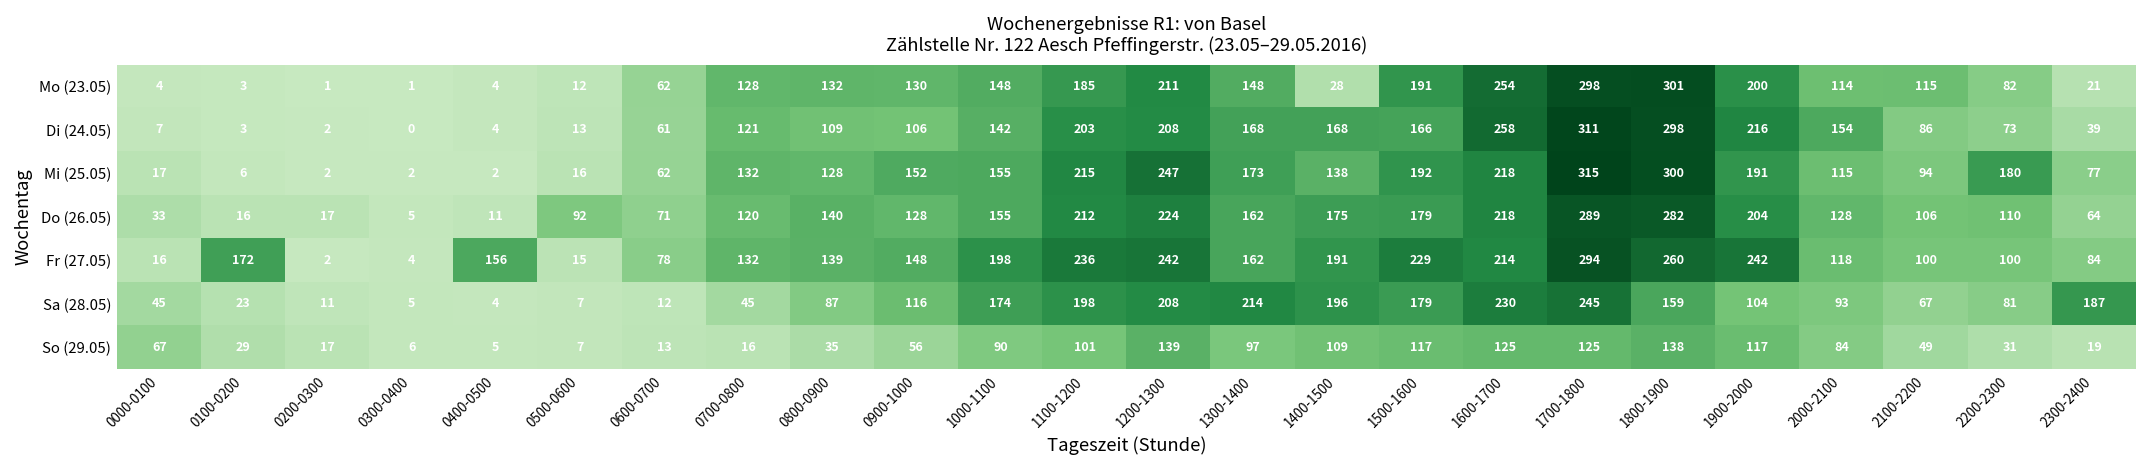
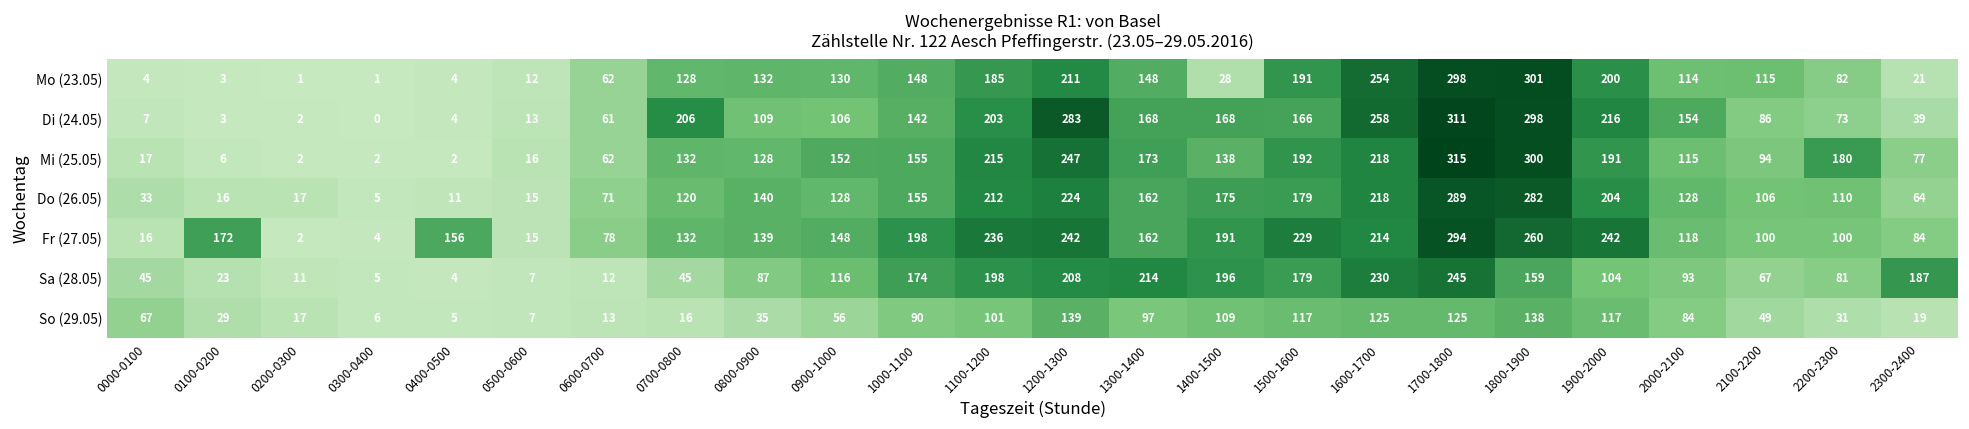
  {
    "Mo (23.05)": {
      "0000-0100": 4,
      "0100-0200": 3,
      "0200-0300": 1,
      "0300-0400": 1,
      "0400-0500": 4,
      "0500-0600": 12,
      "0600-0700": 62,
      "0700-0800": 128,
      "0800-0900": 132,
      "0900-1000": 130,
      "1000-1100": 148,
      "1100-1200": 185,
      "1200-1300": 211,
      "1300-1400": 148,
      "1400-1500": 28,
      "1500-1600": 191,
      "1600-1700": 254,
      "1700-1800": 298,
      "1800-1900": 301,
      "1900-2000": 200,
      "2000-2100": 114,
      "2100-2200": 115,
      "2200-2300": 82,
      "2300-2400": 21
    },
    "Di (24.05)": {
      "0000-0100": 7,
      "0100-0200": 3,
      "0200-0300": 2,
      "0300-0400": 0,
      "0400-0500": 4,
      "0500-0600": 13,
      "0600-0700": 61,
-     "0700-0800": 121,
+     "0700-0800": 206,
      "0800-0900": 109,
      "0900-1000": 106,
      "1000-1100": 142,
      "1100-1200": 203,
-     "1200-1300": 208,
+     "1200-1300": 283,
      "1300-1400": 168,
      "1400-1500": 168,
      "1500-1600": 166,
      "1600-1700": 258,
      "1700-1800": 311,
      "1800-1900": 298,
      "1900-2000": 216,
      "2000-2100": 154,
      "2100-2200": 86,
      "2200-2300": 73,
      "2300-2400": 39
    },
    "Mi (25.05)": {
      "0000-0100": 17,
      "0100-0200": 6,
      "0200-0300": 2,
      "0300-0400": 2,
      "0400-0500": 2,
      "0500-0600": 16,
      "0600-0700": 62,
      "0700-0800": 132,
      "0800-0900": 128,
      "0900-1000": 152,
      "1000-1100": 155,
      "1100-1200": 215,
      "1200-1300": 247,
      "1300-1400": 173,
      "1400-1500": 138,
      "1500-1600": 192,
      "1600-1700": 218,
      "1700-1800": 315,
      "1800-1900": 300,
      "1900-2000": 191,
      "2000-2100": 115,
      "2100-2200": 94,
      "2200-2300": 180,
      "2300-2400": 77
    },
    "Do (26.05)": {
      "0000-0100": 33,
      "0100-0200": 16,
      "0200-0300": 17,
      "0300-0400": 5,
      "0400-0500": 11,
-     "0500-0600": 92,
+     "0500-0600": 15,
      "0600-0700": 71,
      "0700-0800": 120,
      "0800-0900": 140,
      "0900-1000": 128,
      "1000-1100": 155,
      "1100-1200": 212,
      "1200-1300": 224,
      "1300-1400": 162,
      "1400-1500": 175,
      "1500-1600": 179,
      "1600-1700": 218,
      "1700-1800": 289,
      "1800-1900": 282,
      "1900-2000": 204,
      "2000-2100": 128,
      "2100-2200": 106,
      "2200-2300": 110,
      "2300-2400": 64
    },
    "Fr (27.05)": {
      "0000-0100": 16,
      "0100-0200": 172,
      "0200-0300": 2,
      "0300-0400": 4,
      "0400-0500": 156,
      "0500-0600": 15,
      "0600-0700": 78,
      "0700-0800": 132,
      "0800-0900": 139,
      "0900-1000": 148,
      "1000-1100": 198,
      "1100-1200": 236,
      "1200-1300": 242,
      "1300-1400": 162,
      "1400-1500": 191,
      "1500-1600": 229,
      "1600-1700": 214,
      "1700-1800": 294,
      "1800-1900": 260,
      "1900-2000": 242,
      "2000-2100": 118,
      "2100-2200": 100,
      "2200-2300": 100,
      "2300-2400": 84
    },
    "Sa (28.05)": {
      "0000-0100": 45,
      "0100-0200": 23,
      "0200-0300": 11,
      "0300-0400": 5,
      "0400-0500": 4,
      "0500-0600": 7,
      "0600-0700": 12,
      "0700-0800": 45,
      "0800-0900": 87,
      "0900-1000": 116,
      "1000-1100": 174,
      "1100-1200": 198,
      "1200-1300": 208,
      "1300-1400": 214,
      "1400-1500": 196,
      "1500-1600": 179,
      "1600-1700": 230,
      "1700-1800": 245,
      "1800-1900": 159,
      "1900-2000": 104,
      "2000-2100": 93,
      "2100-2200": 67,
      "2200-2300": 81,
      "2300-2400": 187
    },
    "So (29.05)": {
      "0000-0100": 67,
      "0100-0200": 29,
      "0200-0300": 17,
      "0300-0400": 6,
      "0400-0500": 5,
      "0500-0600": 7,
      "0600-0700": 13,
      "0700-0800": 16,
      "0800-0900": 35,
      "0900-1000": 56,
      "1000-1100": 90,
      "1100-1200": 101,
      "1200-1300": 139,
      "1300-1400": 97,
      "1400-1500": 109,
      "1500-1600": 117,
      "1600-1700": 125,
      "1700-1800": 125,
      "1800-1900": 138,
      "1900-2000": 117,
      "2000-2100": 84,
      "2100-2200": 49,
      "2200-2300": 31,
      "2300-2400": 19
    }
  }
